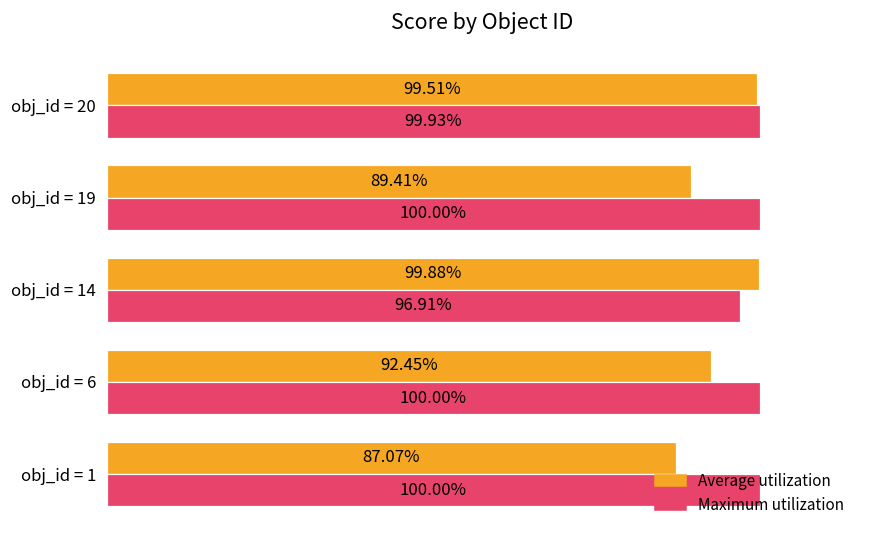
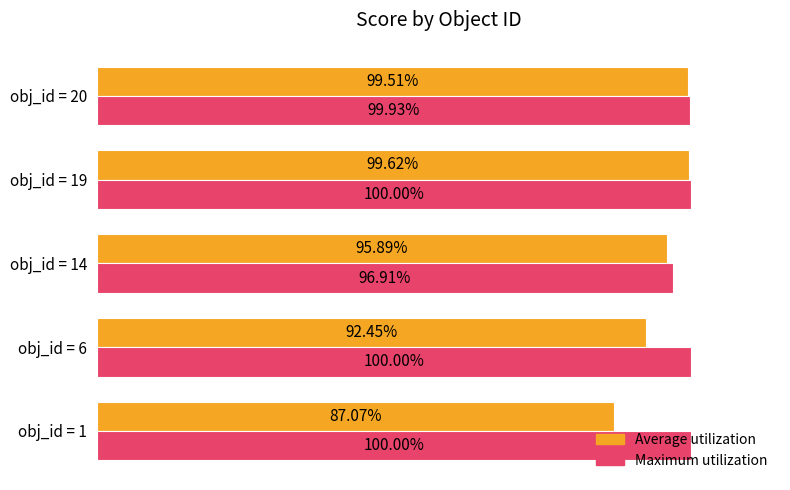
  {
    "Average utilization": {
      "obj_id = 20": "99.51%",
-     "obj_id = 19": "89.41%",
-     "obj_id = 14": "99.88%",
+     "obj_id = 19": "99.62%",
+     "obj_id = 14": "95.89%",
      "obj_id = 6": "92.45%",
      "obj_id = 1": "87.07%"
    },
    "Maximum utilization": {
      "obj_id = 20": "99.93%",
      "obj_id = 19": "100.00%",
      "obj_id = 14": "96.91%",
      "obj_id = 6": "100.00%",
      "obj_id = 1": "100.00%"
    }
  }
